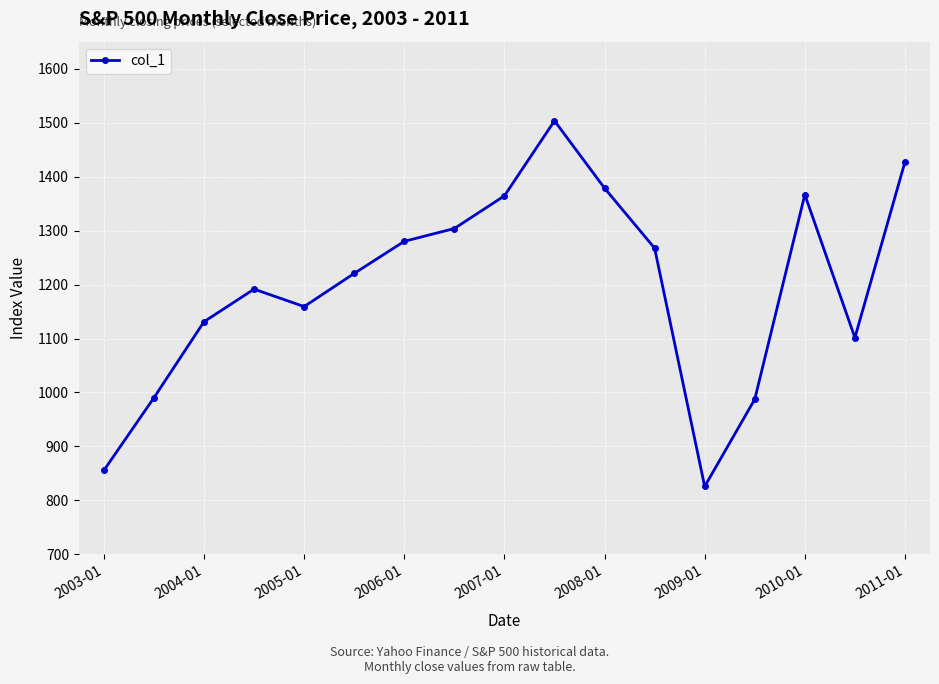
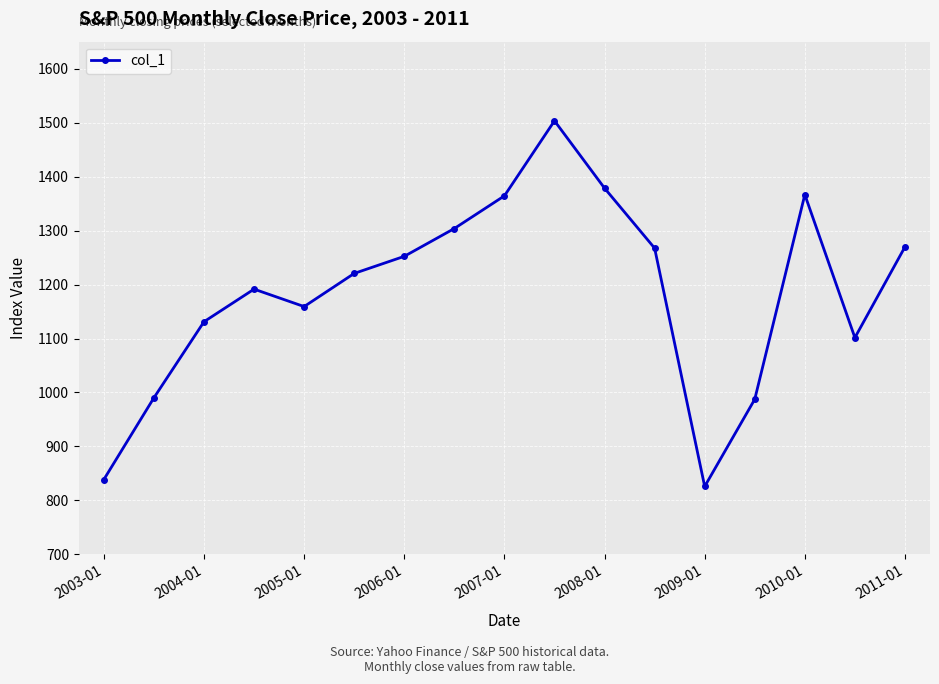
  {
-   "2003-01": 860,
+   "2003-01": 840,
    "2004-01": 1130,
    "2005-01": 1160,
-   "2006-01": 1280,
+   "2006-01": 1250,
    "2007-01": 1360,
    "2008-01": 1380,
    "2009-01": 830,
    "2010-01": 1370,
-   "2011-01": 1430
+   "2011-01": 1270
  }
